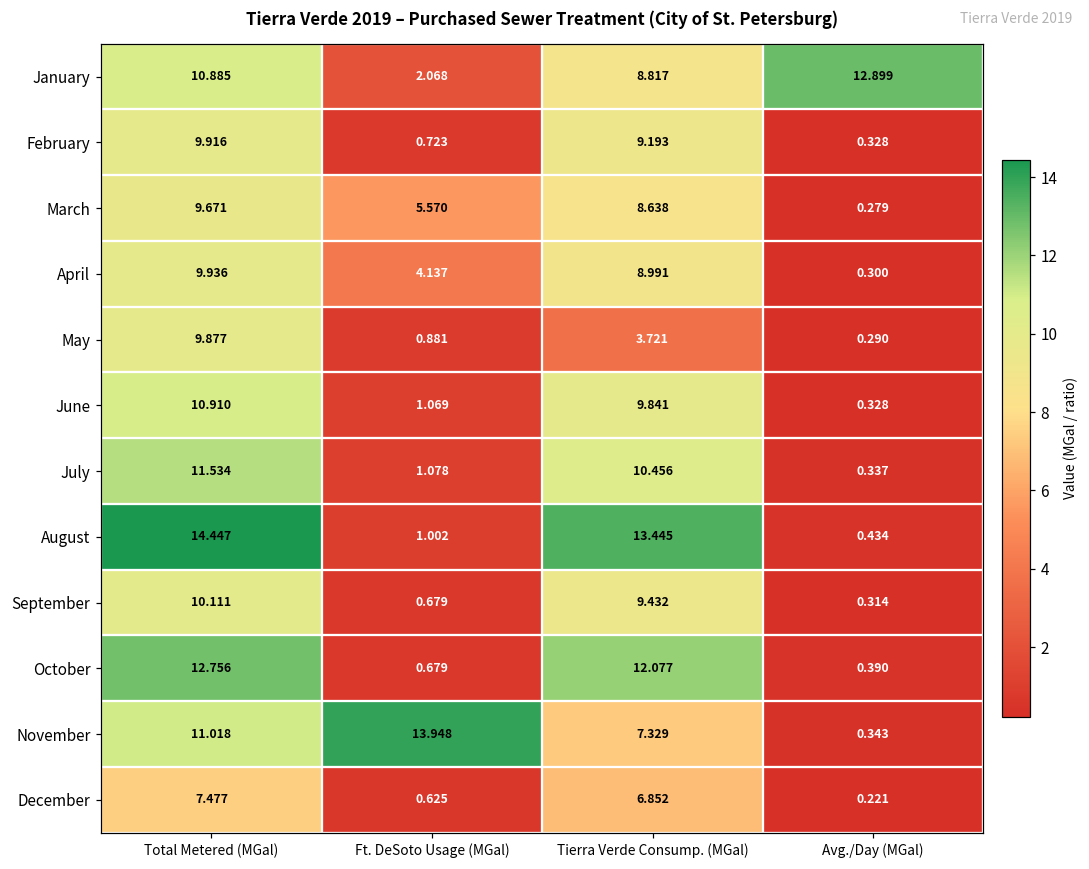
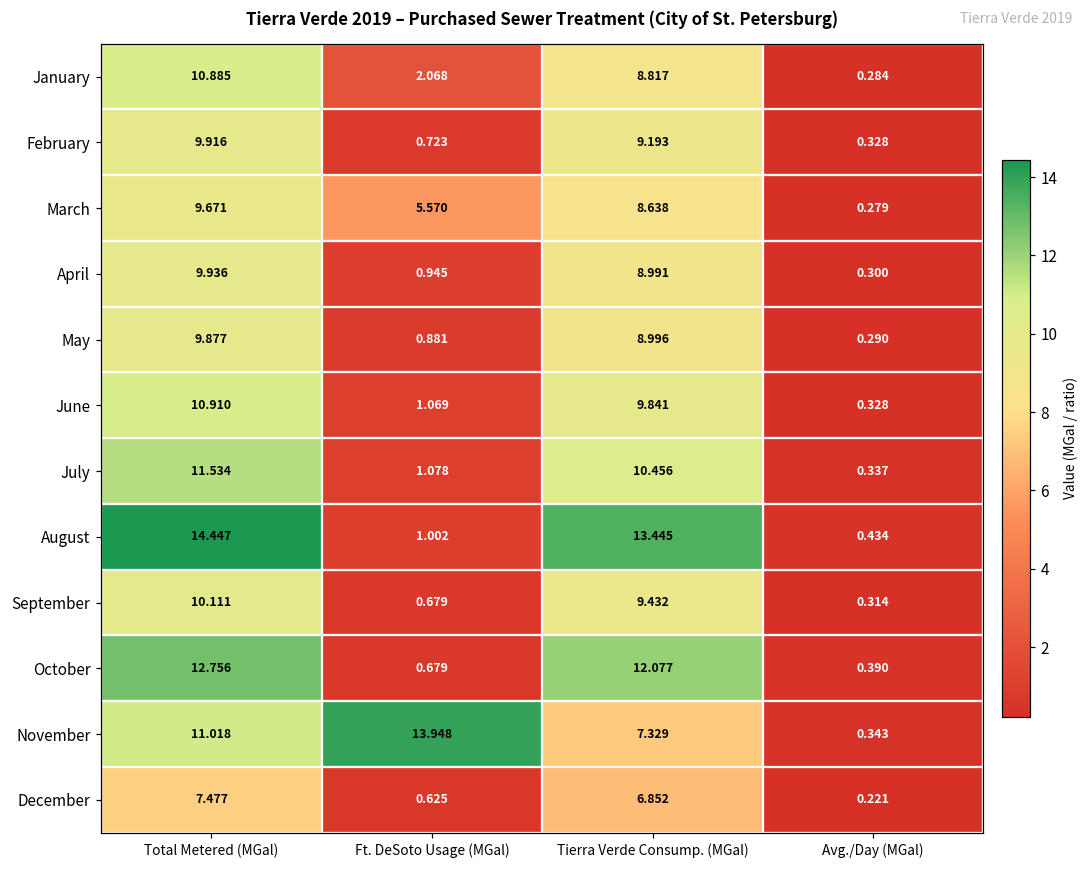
  {
    "January": {
      "Total Metered (MGal)": 10.885,
      "Ft. DeSoto Usage (MGal)": 2.068,
      "Tierra Verde Consump. (MGal)": 8.817,
-     "Avg./Day (MGal)": 12.899
+     "Avg./Day (MGal)": 0.284
    },
    "February": {
      "Total Metered (MGal)": 9.916,
      "Ft. DeSoto Usage (MGal)": 0.723,
      "Tierra Verde Consump. (MGal)": 9.193,
      "Avg./Day (MGal)": 0.328
    },
    "March": {
      "Total Metered (MGal)": 9.671,
      "Ft. DeSoto Usage (MGal)": 5.570,
      "Tierra Verde Consump. (MGal)": 8.638,
      "Avg./Day (MGal)": 0.279
    },
    "April": {
      "Total Metered (MGal)": 9.936,
-     "Ft. DeSoto Usage (MGal)": 4.137,
+     "Ft. DeSoto Usage (MGal)": 0.945,
      "Tierra Verde Consump. (MGal)": 8.991,
      "Avg./Day (MGal)": 0.300
    },
    "May": {
      "Total Metered (MGal)": 9.877,
      "Ft. DeSoto Usage (MGal)": 0.881,
-     "Tierra Verde Consump. (MGal)": 3.721,
+     "Tierra Verde Consump. (MGal)": 8.996,
      "Avg./Day (MGal)": 0.290
    },
    "June": {
      "Total Metered (MGal)": 10.910,
      "Ft. DeSoto Usage (MGal)": 1.069,
      "Tierra Verde Consump. (MGal)": 9.841,
      "Avg./Day (MGal)": 0.328
    },
    "July": {
      "Total Metered (MGal)": 11.534,
      "Ft. DeSoto Usage (MGal)": 1.078,
      "Tierra Verde Consump. (MGal)": 10.456,
      "Avg./Day (MGal)": 0.337
    },
    "August": {
      "Total Metered (MGal)": 14.447,
      "Ft. DeSoto Usage (MGal)": 1.002,
      "Tierra Verde Consump. (MGal)": 13.445,
      "Avg./Day (MGal)": 0.434
    },
    "September": {
      "Total Metered (MGal)": 10.111,
      "Ft. DeSoto Usage (MGal)": 0.679,
      "Tierra Verde Consump. (MGal)": 9.432,
      "Avg./Day (MGal)": 0.314
    },
    "October": {
      "Total Metered (MGal)": 12.756,
      "Ft. DeSoto Usage (MGal)": 0.679,
      "Tierra Verde Consump. (MGal)": 12.077,
      "Avg./Day (MGal)": 0.390
    },
    "November": {
      "Total Metered (MGal)": 11.018,
      "Ft. DeSoto Usage (MGal)": 13.948,
      "Tierra Verde Consump. (MGal)": 7.329,
      "Avg./Day (MGal)": 0.343
    },
    "December": {
      "Total Metered (MGal)": 7.477,
      "Ft. DeSoto Usage (MGal)": 0.625,
      "Tierra Verde Consump. (MGal)": 6.852,
      "Avg./Day (MGal)": 0.221
    }
  }
